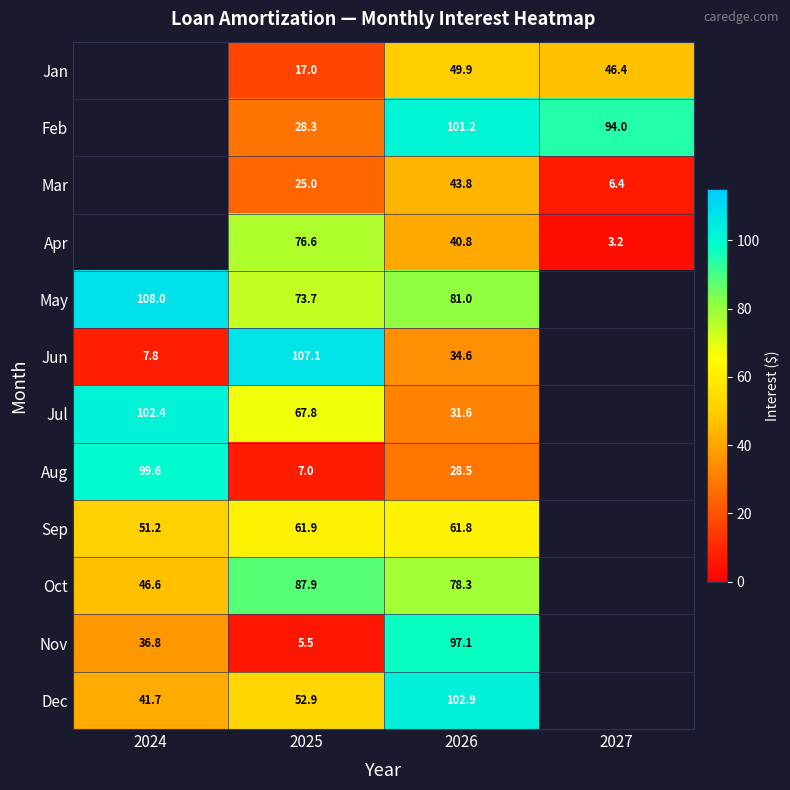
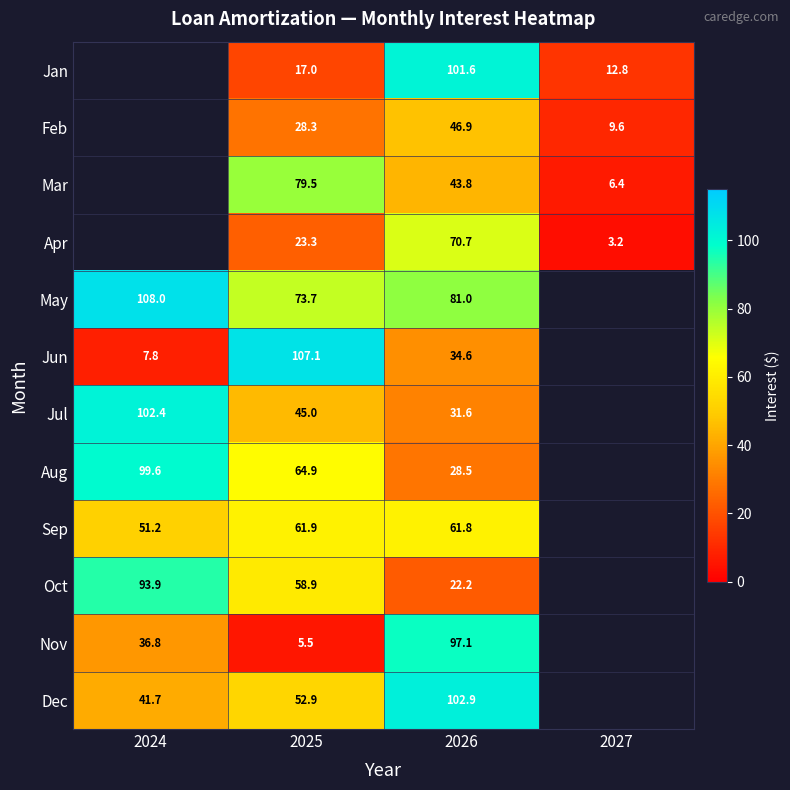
  {
    "Jan": {
      "2025": 17.0,
-     "2026": 49.9,
-     "2027": 46.4
+     "2026": 101.6,
+     "2027": 12.8
    },
    "Feb": {
      "2025": 28.3,
-     "2026": 101.2,
-     "2027": 94.0
+     "2026": 46.9,
+     "2027": 9.6
    },
    "Mar": {
-     "2025": 25.0,
+     "2025": 79.5,
      "2026": 43.8,
      "2027": 6.4
    },
    "Apr": {
-     "2025": 76.6,
-     "2026": 40.8,
+     "2025": 23.3,
+     "2026": 70.7,
      "2027": 3.2
    },
    "May": {
      "2024": 108.0,
      "2025": 73.7,
      "2026": 81.0
    },
    "Jun": {
      "2024": 7.8,
      "2025": 107.1,
      "2026": 34.6
    },
    "Jul": {
      "2024": 102.4,
-     "2025": 67.8,
+     "2025": 45.0,
      "2026": 31.6
    },
    "Aug": {
      "2024": 99.6,
-     "2025": 7.0,
+     "2025": 64.9,
      "2026": 28.5
    },
    "Sep": {
      "2024": 51.2,
      "2025": 61.9,
      "2026": 61.8
    },
    "Oct": {
-     "2024": 46.6,
-     "2025": 87.9,
-     "2026": 78.3
+     "2024": 93.9,
+     "2025": 58.9,
+     "2026": 22.2
    },
    "Nov": {
      "2024": 36.8,
      "2025": 5.5,
      "2026": 97.1
    },
    "Dec": {
      "2024": 41.7,
      "2025": 52.9,
      "2026": 102.9
    }
  }
